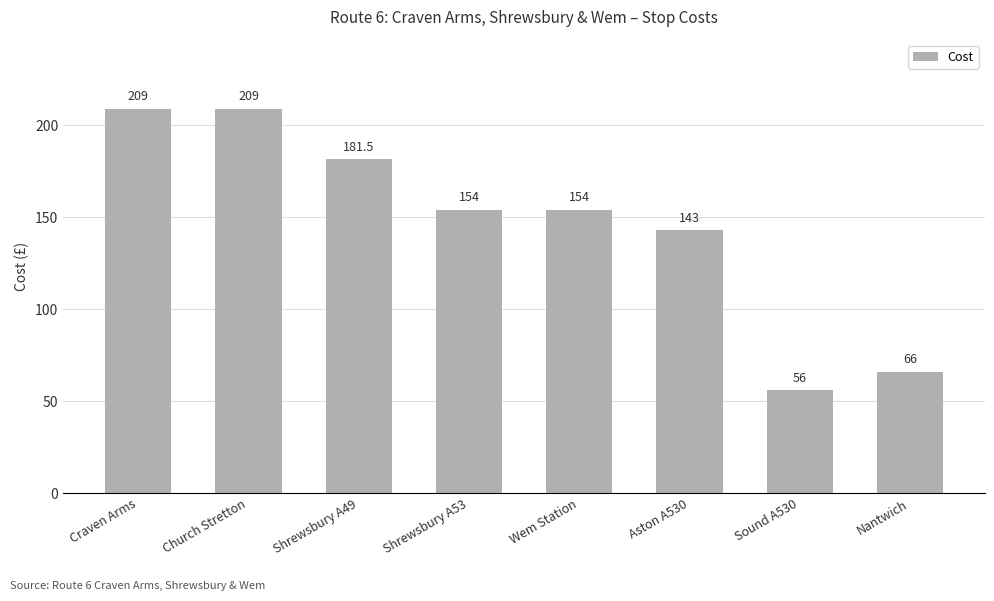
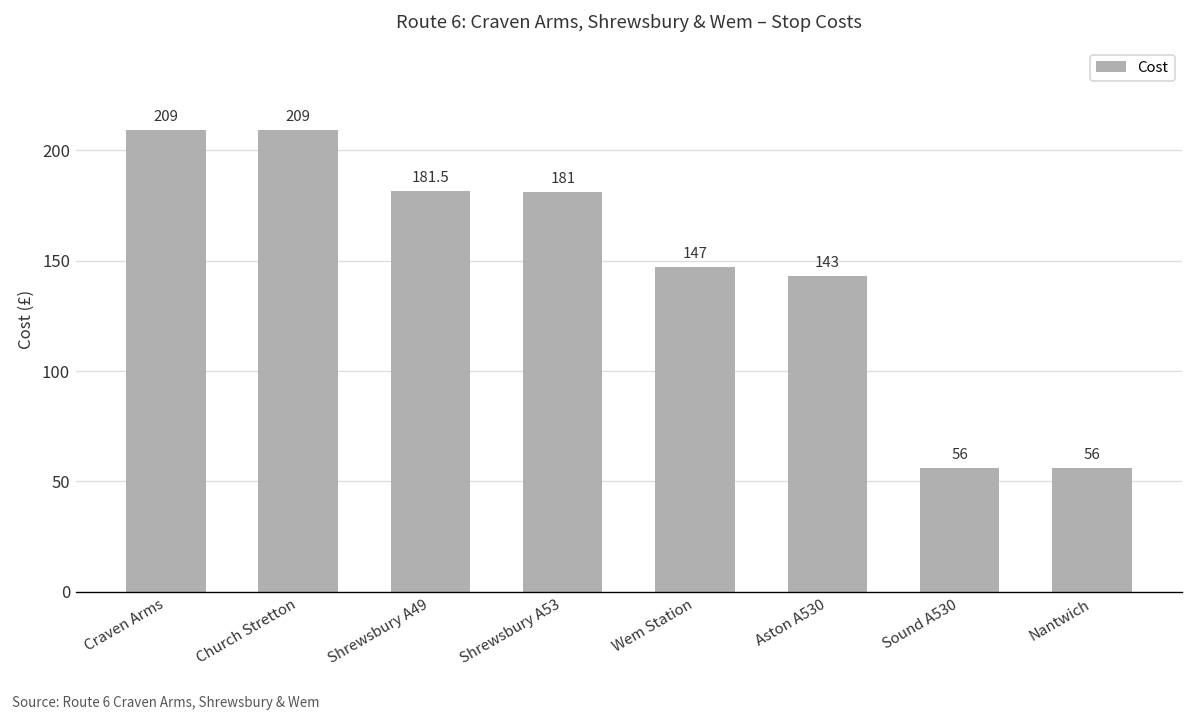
  {
    "Craven Arms": 209,
    "Church Stretton": 209,
    "Shrewsbury A49": 181.5,
-   "Shrewsbury A53": 154,
-   "Wem Station": 154,
+   "Shrewsbury A53": 181,
+   "Wem Station": 147,
    "Aston A530": 143,
    "Sound A530": 56,
-   "Nantwich": 66
+   "Nantwich": 56
  }
